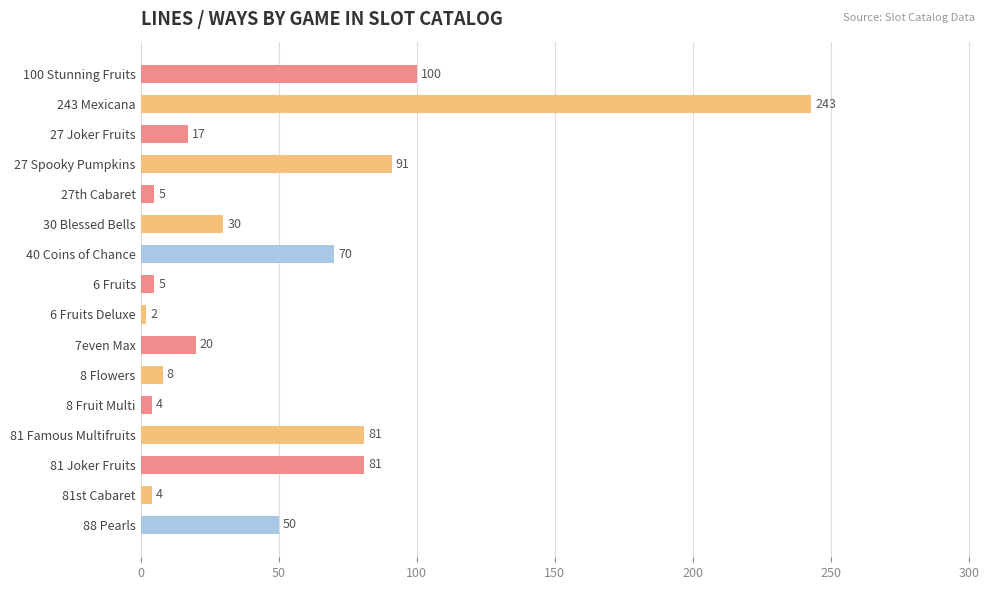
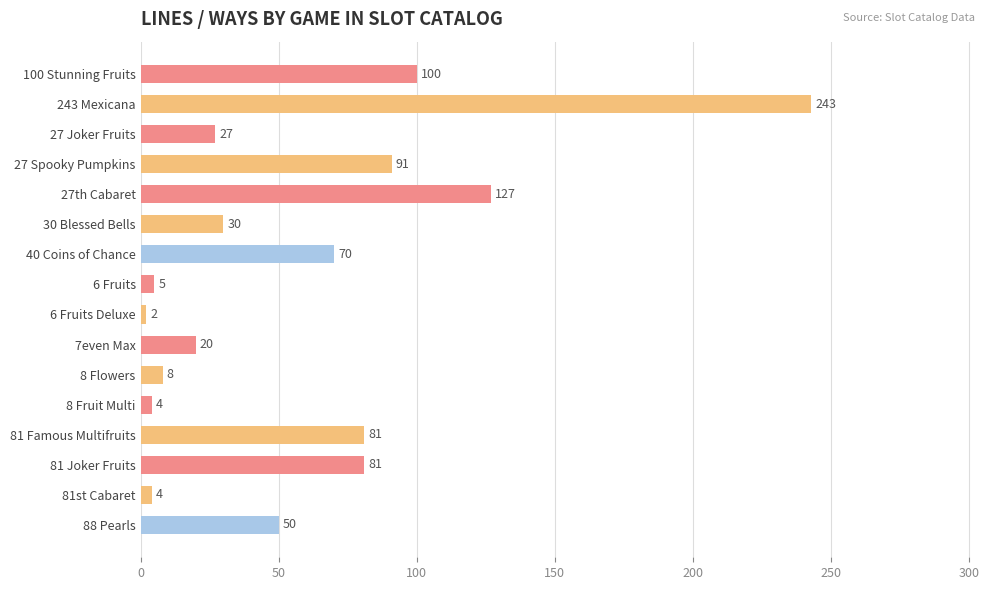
  {
    "100 Stunning Fruits": 100,
    "243 Mexicana": 243,
-   "27 Joker Fruits": 17,
+   "27 Joker Fruits": 27,
    "27 Spooky Pumpkins": 91,
-   "27th Cabaret": 5,
+   "27th Cabaret": 127,
    "30 Blessed Bells": 30,
    "40 Coins of Chance": 70,
    "6 Fruits": 5,
    "6 Fruits Deluxe": 2,
    "7even Max": 20,
    "8 Flowers": 8,
    "8 Fruit Multi": 4,
    "81 Famous Multifruits": 81,
    "81 Joker Fruits": 81,
    "81st Cabaret": 4,
    "88 Pearls": 50
  }
